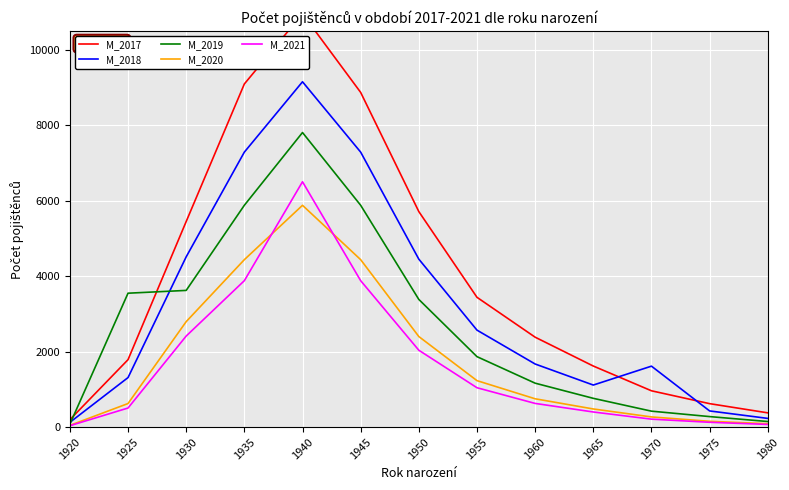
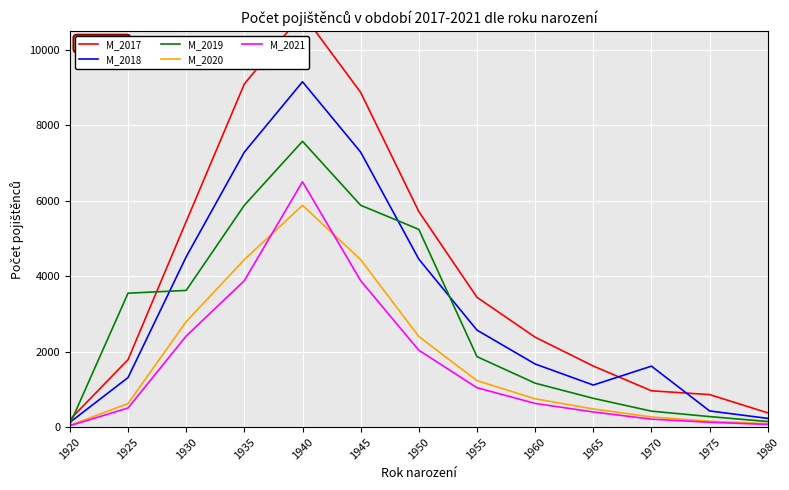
  {
    "M_2017": {
      "1920": 200,
      "1925": 1800,
      "1930": 5500,
      "1935": 9100,
      "1945": 8900,
      "1950": 5700,
      "1955": 3400,
      "1960": 2400,
      "1965": 1600,
      "1970": 1000,
-     "1975": 600,
+     "1975": 900,
      "1980": 400
    },
    "M_2018": {
      "1925": 1300,
      "1930": 4500,
      "1935": 7300,
      "1940": 9200,
      "1945": 7300,
      "1950": 4500,
      "1955": 2600,
      "1960": 1700,
      "1965": 1100,
      "1970": 1600,
      "1975": 400,
      "1980": 200
    },
    "M_2019": {
      "1925": 3600,
      "1930": 3600,
      "1935": 5900,
-     "1940": 7800,
+     "1940": 7600,
      "1945": 5900,
-     "1950": 3400,
+     "1950": 5200,
      "1955": 1900,
      "1960": 1200,
      "1965": 800,
      "1970": 400,
      "1975": 300
    },
    "M_2020": {
      "1925": 600,
      "1930": 2800,
      "1935": 4400,
      "1940": 5900,
      "1945": 4400,
      "1950": 2400,
      "1955": 1200,
      "1960": 800,
      "1965": 500
    },
    "M_2021": {
      "1925": 500,
      "1930": 2400,
      "1935": 3900,
      "1940": 6500,
      "1945": 3900,
      "1950": 2000,
      "1955": 1000,
      "1960": 600,
      "1965": 400
    }
  }
